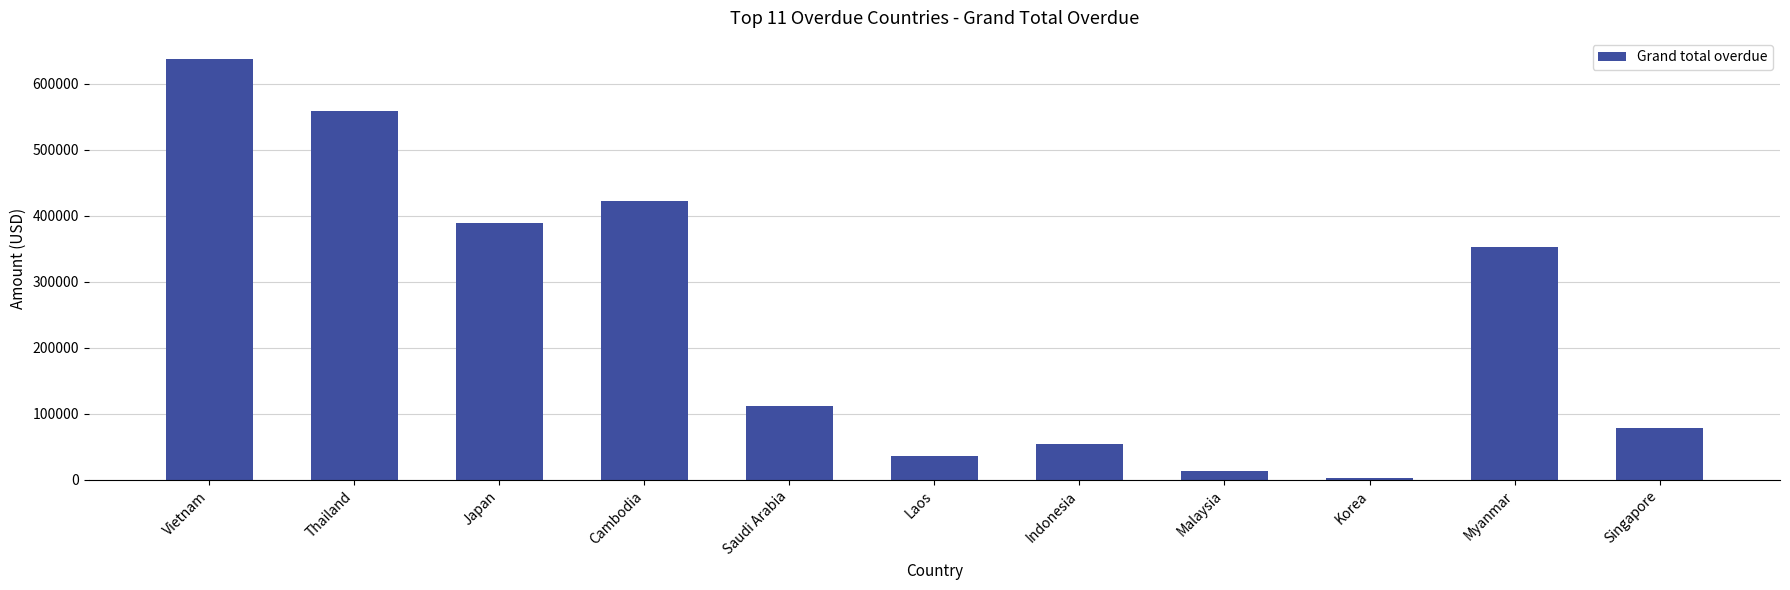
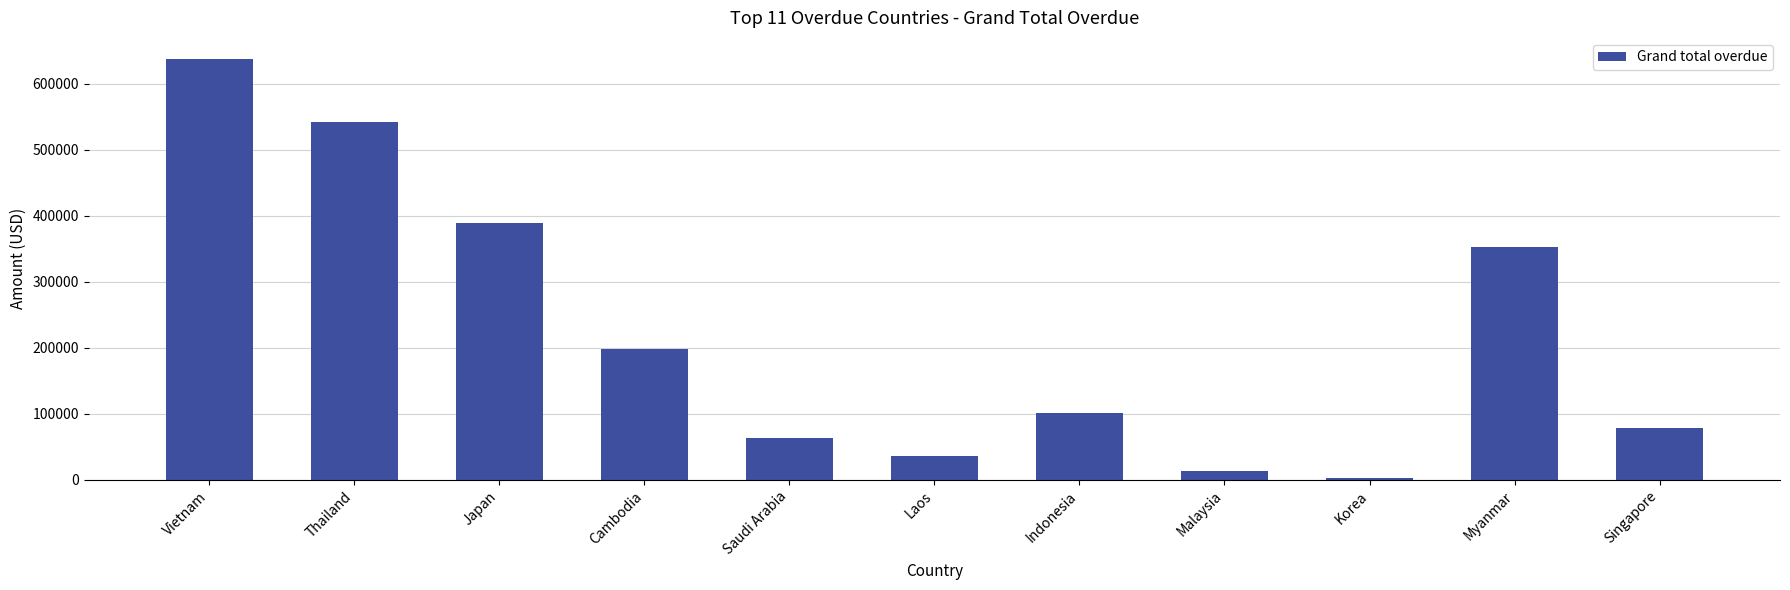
  {
    "Vietnam": 640000,
-   "Thailand": 560000,
+   "Thailand": 540000,
    "Japan": 390000,
-   "Cambodia": 420000,
-   "Saudi Arabia": 110000,
+   "Cambodia": 200000,
+   "Saudi Arabia": 60000,
    "Laos": 40000,
-   "Indonesia": 50000,
+   "Indonesia": 100000,
    "Malaysia": 10000,
    "Myanmar": 350000,
    "Singapore": 80000
  }
